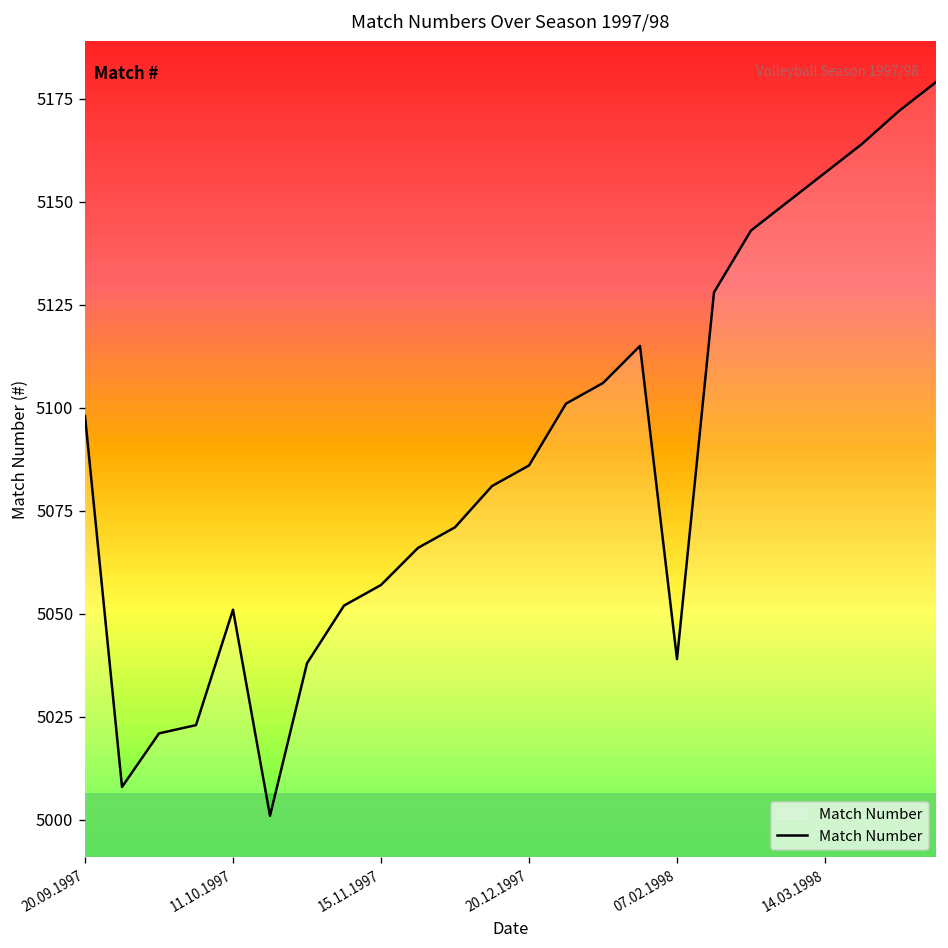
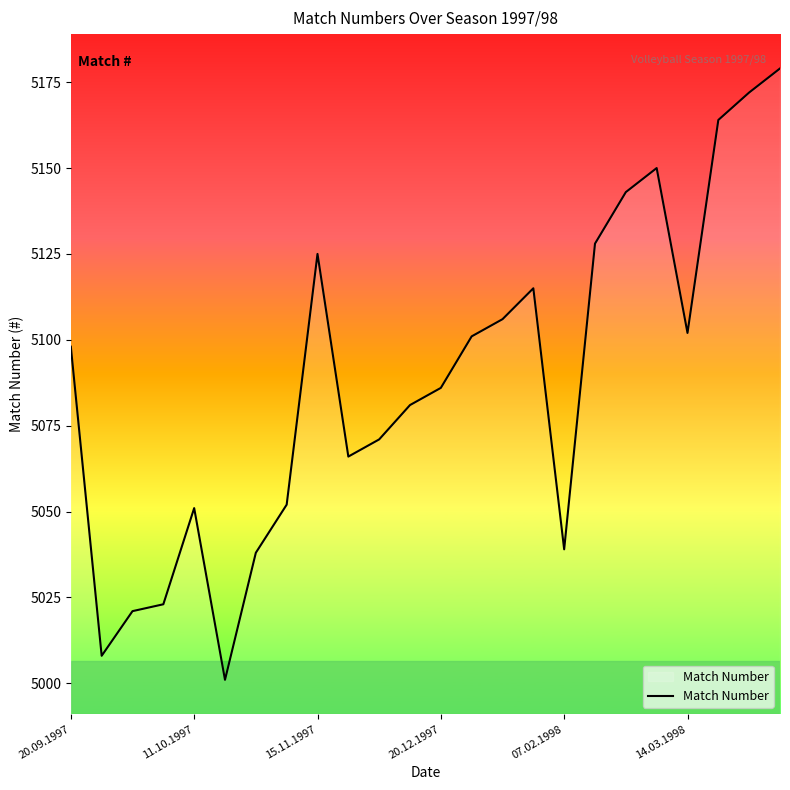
  {
    "20.09.1997": 5098,
    "11.10.1997": 5051,
-   "15.11.1997": 5057,
+   "15.11.1997": 5125,
    "20.12.1997": 5086,
    "07.02.1998": 5039,
-   "14.03.1998": 5157
+   "14.03.1998": 5102
  }
